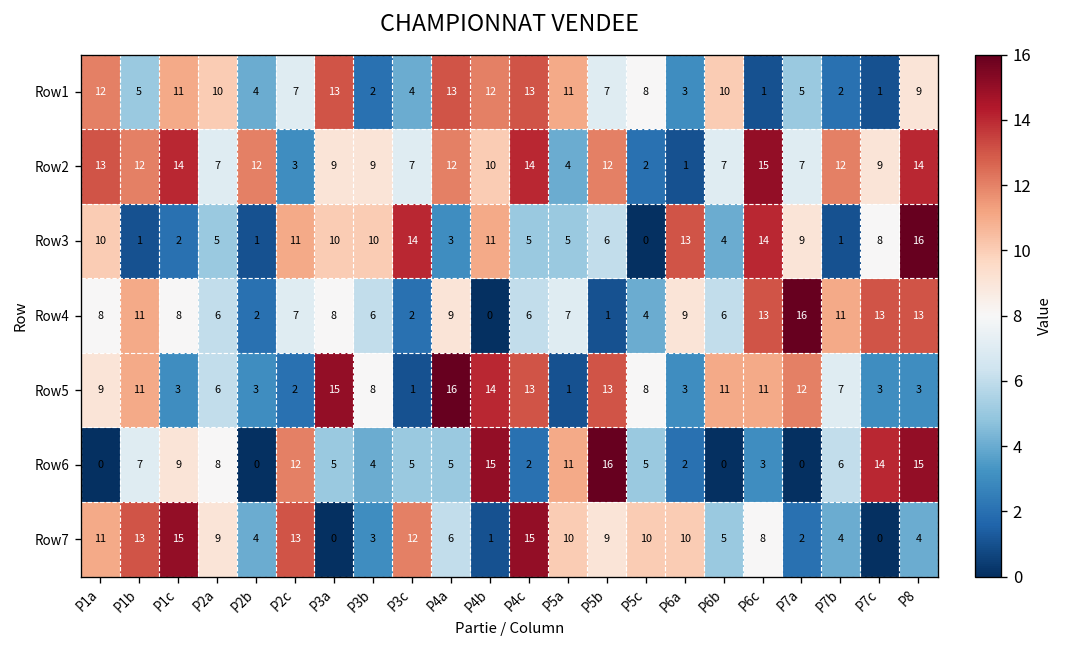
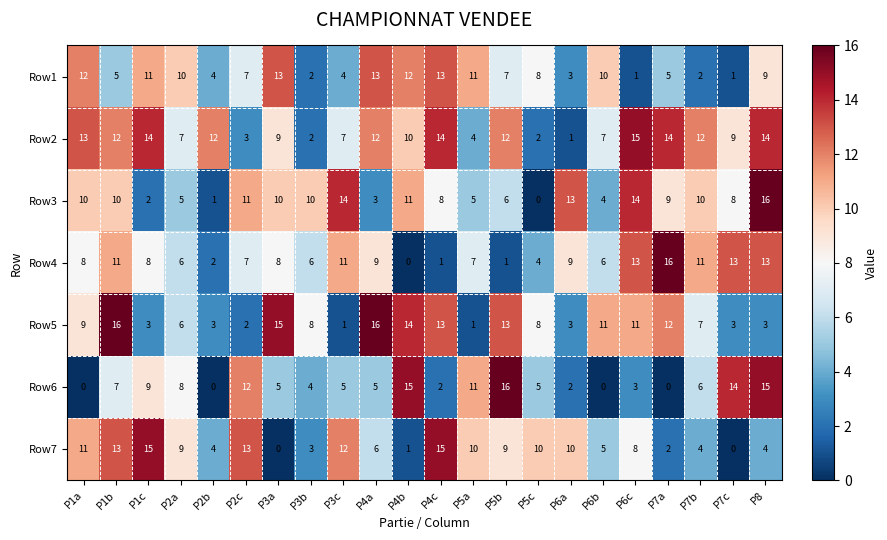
  {
    "Row1": {
      "P1a": 12,
      "P1b": 5,
      "P1c": 11,
      "P2a": 10,
      "P2b": 4,
      "P2c": 7,
      "P3a": 13,
      "P3b": 2,
      "P3c": 4,
      "P4a": 13,
      "P4b": 12,
      "P4c": 13,
      "P5a": 11,
      "P5b": 7,
      "P5c": 8,
      "P6a": 3,
      "P6b": 10,
      "P6c": 1,
      "P7a": 5,
      "P7b": 2,
      "P7c": 1,
      "P8": 9
    },
    "Row2": {
      "P1a": 13,
      "P1b": 12,
      "P1c": 14,
      "P2a": 7,
      "P2b": 12,
      "P2c": 3,
      "P3a": 9,
-     "P3b": 9,
+     "P3b": 2,
      "P3c": 7,
      "P4a": 12,
      "P4b": 10,
      "P4c": 14,
      "P5a": 4,
      "P5b": 12,
      "P5c": 2,
      "P6a": 1,
      "P6b": 7,
      "P6c": 15,
-     "P7a": 7,
+     "P7a": 14,
      "P7b": 12,
      "P7c": 9,
      "P8": 14
    },
    "Row3": {
      "P1a": 10,
-     "P1b": 1,
+     "P1b": 10,
      "P1c": 2,
      "P2a": 5,
      "P2b": 1,
      "P2c": 11,
      "P3a": 10,
      "P3b": 10,
      "P3c": 14,
      "P4a": 3,
      "P4b": 11,
-     "P4c": 5,
+     "P4c": 8,
      "P5a": 5,
      "P5b": 6,
      "P5c": 0,
      "P6a": 13,
      "P6b": 4,
      "P6c": 14,
      "P7a": 9,
-     "P7b": 1,
+     "P7b": 10,
      "P7c": 8,
      "P8": 16
    },
    "Row4": {
      "P1a": 8,
      "P1b": 11,
      "P1c": 8,
      "P2a": 6,
      "P2b": 2,
      "P2c": 7,
      "P3a": 8,
      "P3b": 6,
-     "P3c": 2,
+     "P3c": 11,
      "P4a": 9,
      "P4b": 0,
-     "P4c": 6,
+     "P4c": 1,
      "P5a": 7,
      "P5b": 1,
      "P5c": 4,
      "P6a": 9,
      "P6b": 6,
      "P6c": 13,
      "P7a": 16,
      "P7b": 11,
      "P7c": 13,
      "P8": 13
    },
    "Row5": {
      "P1a": 9,
-     "P1b": 11,
+     "P1b": 16,
      "P1c": 3,
      "P2a": 6,
      "P2b": 3,
      "P2c": 2,
      "P3a": 15,
      "P3b": 8,
      "P3c": 1,
      "P4a": 16,
      "P4b": 14,
      "P4c": 13,
      "P5a": 1,
      "P5b": 13,
      "P5c": 8,
      "P6a": 3,
      "P6b": 11,
      "P6c": 11,
      "P7a": 12,
      "P7b": 7,
      "P7c": 3,
      "P8": 3
    },
    "Row6": {
      "P1a": 0,
      "P1b": 7,
      "P1c": 9,
      "P2a": 8,
      "P2b": 0,
      "P2c": 12,
      "P3a": 5,
      "P3b": 4,
      "P3c": 5,
      "P4a": 5,
      "P4b": 15,
      "P4c": 2,
      "P5a": 11,
      "P5b": 16,
      "P5c": 5,
      "P6a": 2,
      "P6b": 0,
      "P6c": 3,
      "P7a": 0,
      "P7b": 6,
      "P7c": 14,
      "P8": 15
    },
    "Row7": {
      "P1a": 11,
      "P1b": 13,
      "P1c": 15,
      "P2a": 9,
      "P2b": 4,
      "P2c": 13,
      "P3a": 0,
      "P3b": 3,
      "P3c": 12,
      "P4a": 6,
      "P4b": 1,
      "P4c": 15,
      "P5a": 10,
      "P5b": 9,
      "P5c": 10,
      "P6a": 10,
      "P6b": 5,
      "P6c": 8,
      "P7a": 2,
      "P7b": 4,
      "P7c": 0,
      "P8": 4
    }
  }
